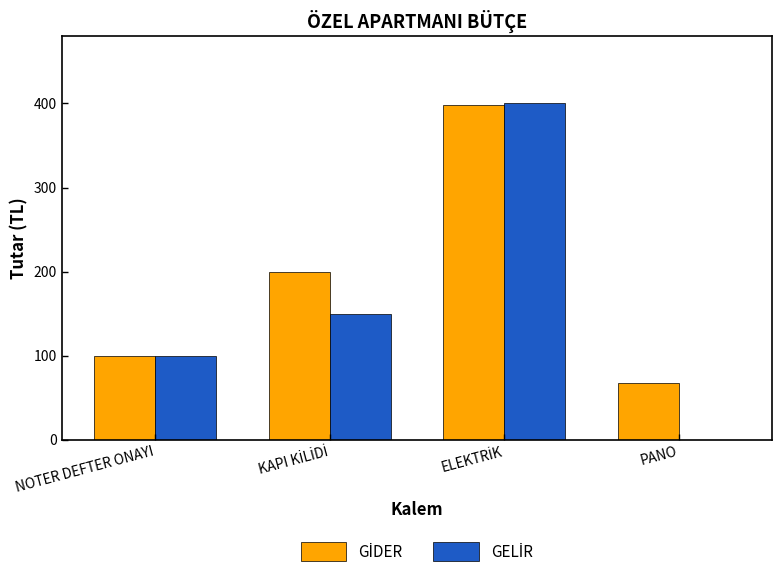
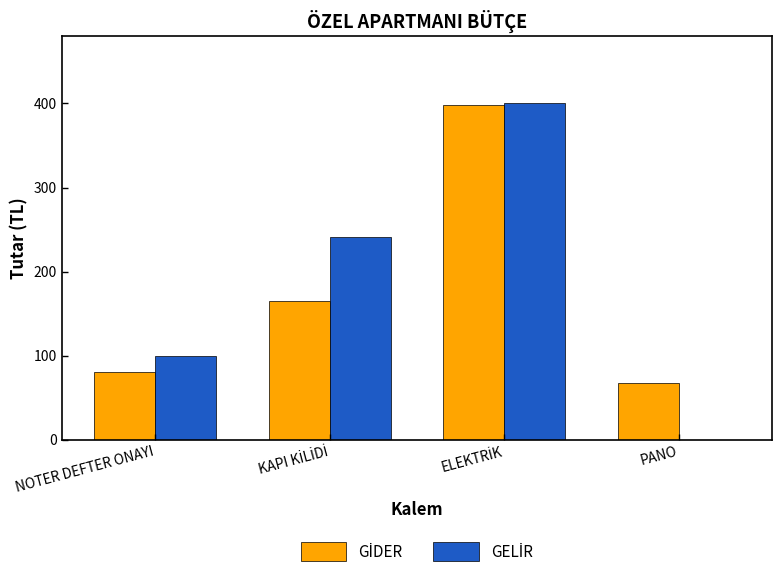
  {
    "GİDER": {
-     "NOTER DEFTER ONAYI": 100,
-     "KAPI KİLİDİ": 200,
+     "NOTER DEFTER ONAYI": 80,
+     "KAPI KİLİDİ": 170,
      "ELEKTRİK": 400,
      "PANO": 70
    },
    "GELİR": {
      "NOTER DEFTER ONAYI": 100,
-     "KAPI KİLİDİ": 150,
+     "KAPI KİLİDİ": 240,
      "ELEKTRİK": 400,
      "PANO": 0
    }
  }
